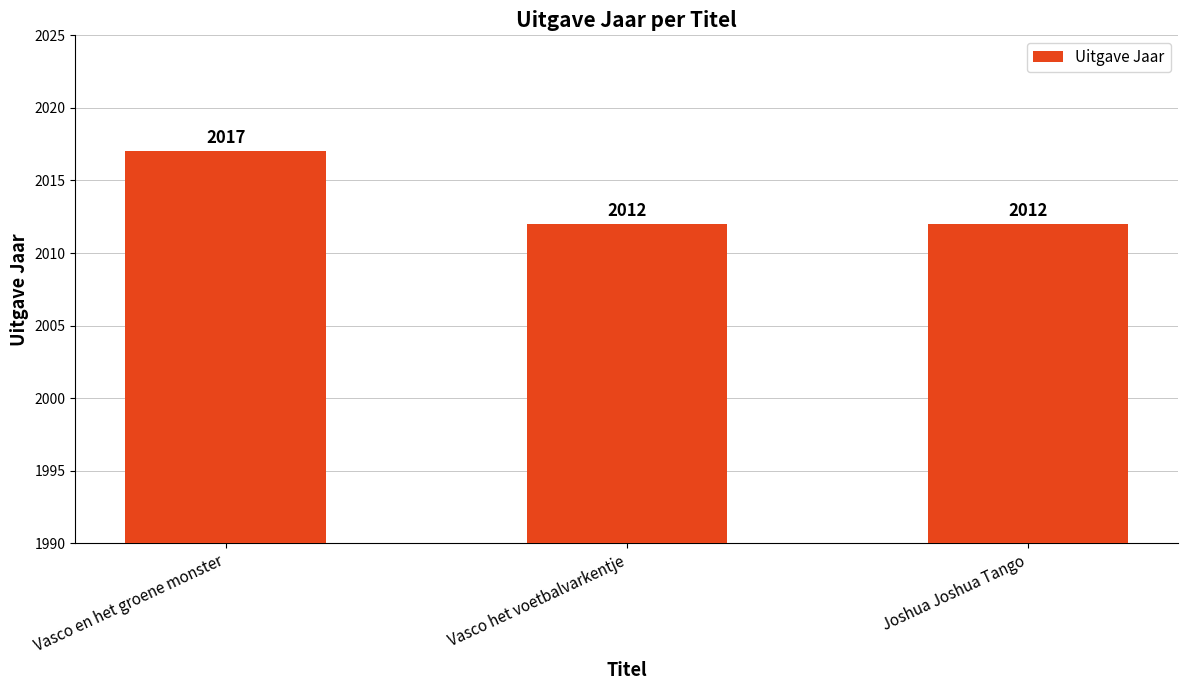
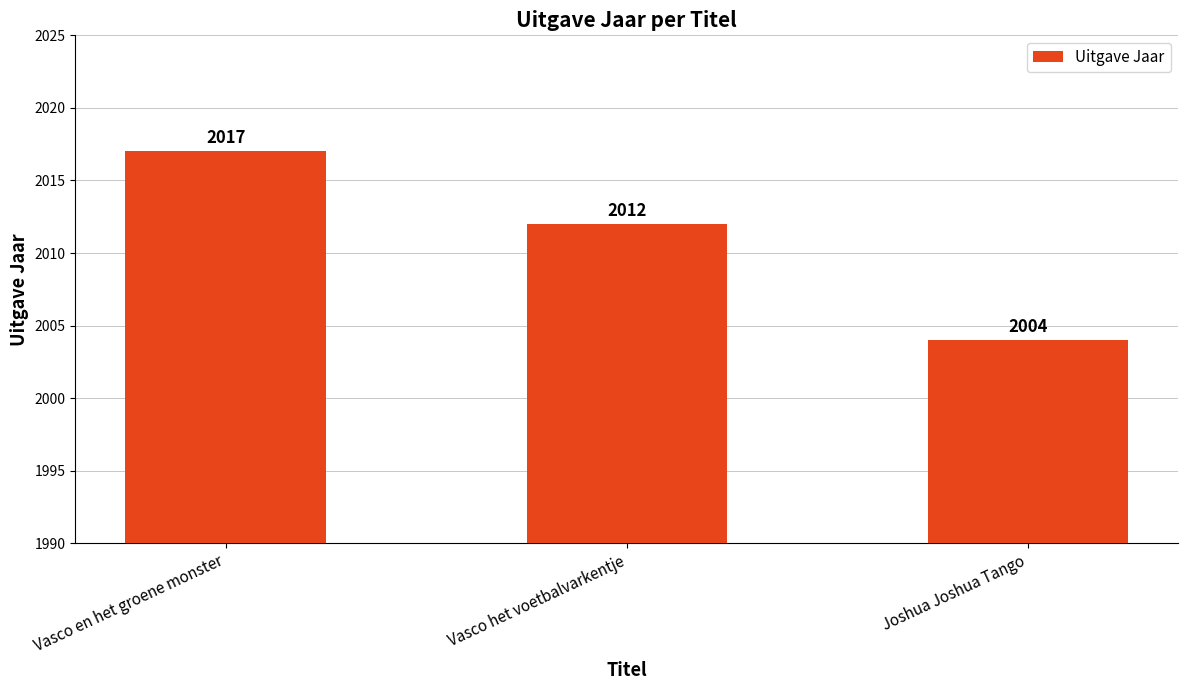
  {
    "Vasco en het groene monster": 2017,
    "Vasco het voetbalvarkentje": 2012,
-   "Joshua Joshua Tango": 2012
+   "Joshua Joshua Tango": 2004
  }
